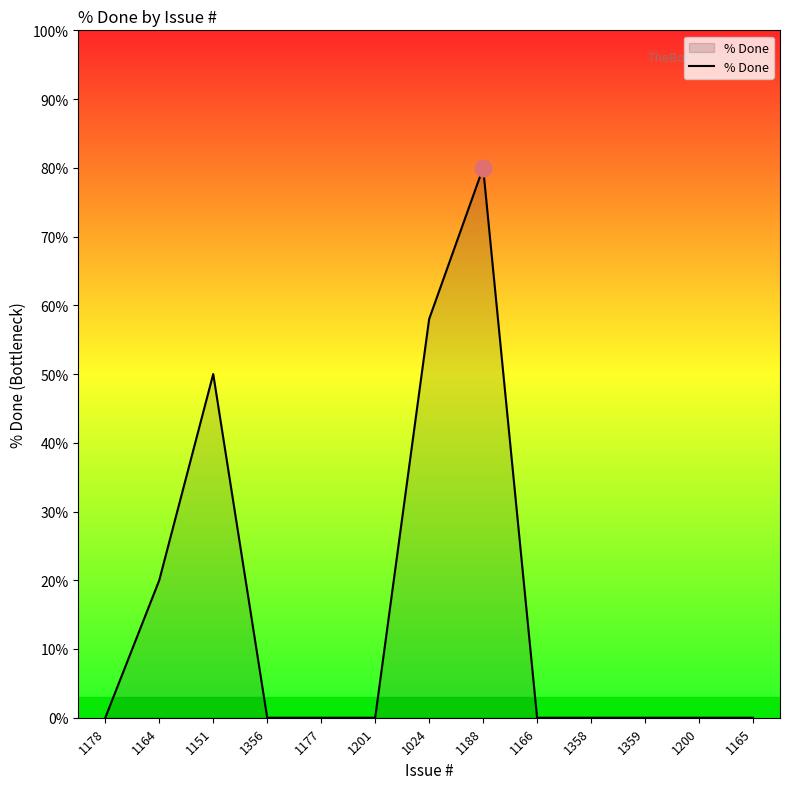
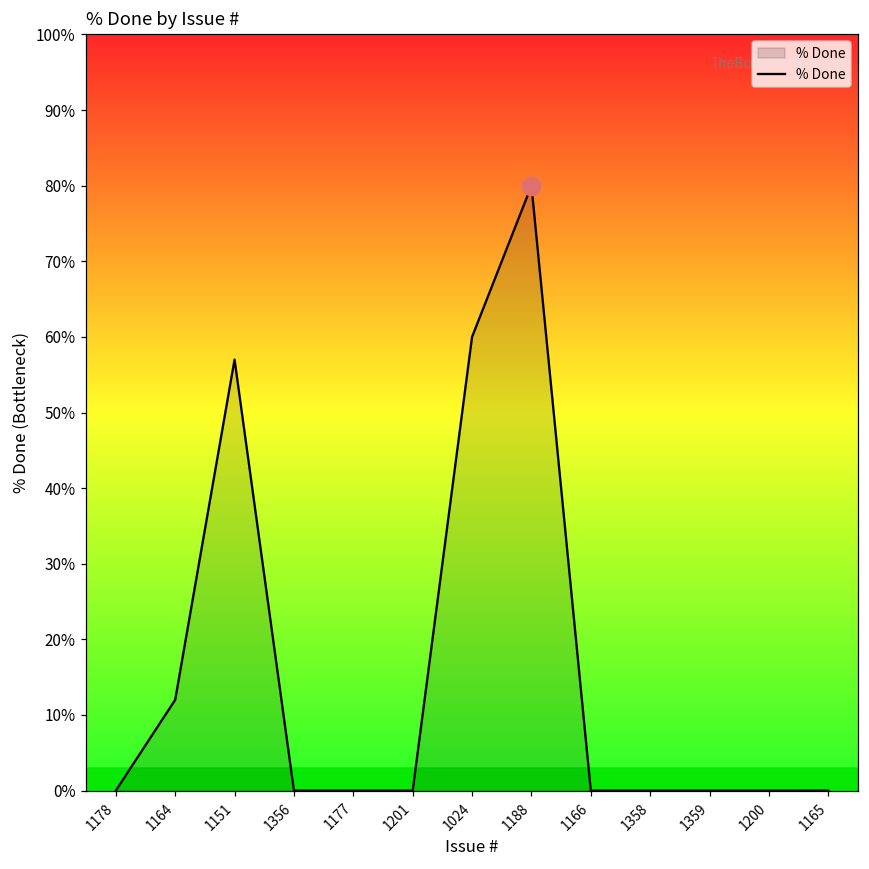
  {
    "% Done": {
-     "1164": "20%",
-     "1151": "50%",
-     "1024": "58%"
+     "1164": "12%",
+     "1151": "57%",
+     "1024": "60%"
    }
  }
